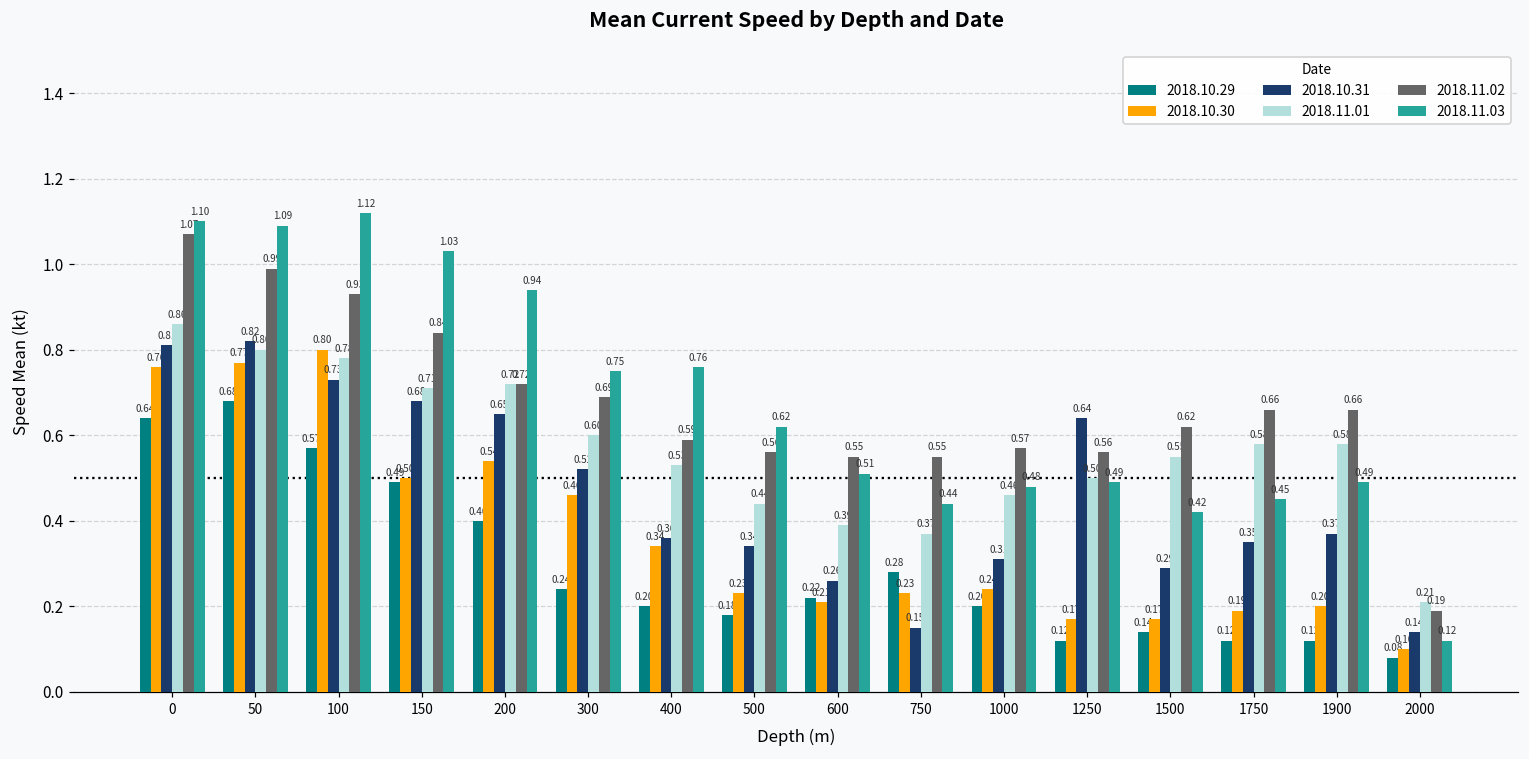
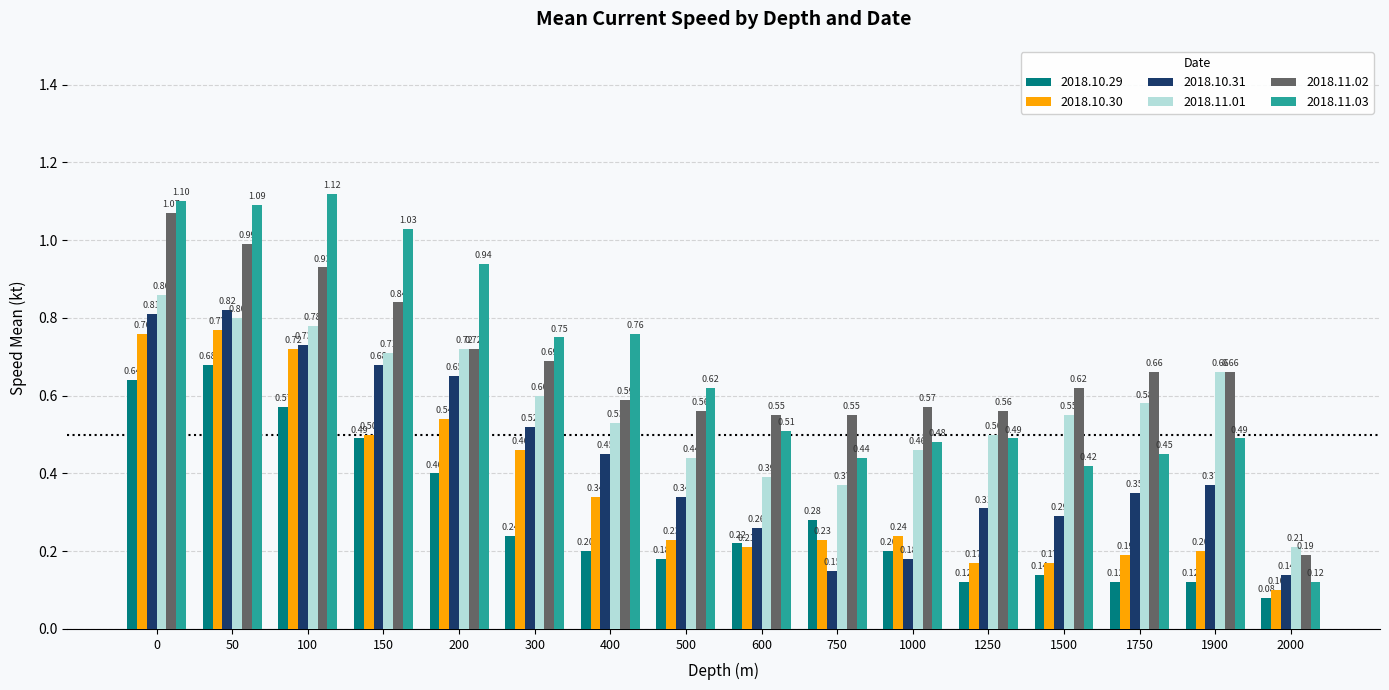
  {
    "2018.10.30": {
      "0": 0.76,
      "50": 0.77,
-     "100": 0.80,
+     "100": 0.72,
      "200": 0.54,
      "300": 0.46,
      "400": 0.34,
      "500": 0.23,
      "750": 0.23,
      "1000": 0.24,
      "1250": 0.17,
      "1500": 0.17,
      "1750": 0.19,
      "1900": 0.20,
      "2000": 0.10
    },
    "2018.10.31": {
      "0": 0.81,
      "50": 0.82,
      "100": 0.73,
      "150": 0.68,
      "200": 0.65,
      "300": 0.52,
-     "400": 0.36,
+     "400": 0.45,
      "500": 0.34,
      "600": 0.26,
      "750": 0.15,
-     "1000": 0.31,
-     "1250": 0.64,
+     "1000": 0.18,
+     "1250": 0.31,
      "1500": 0.29,
      "1750": 0.35,
      "1900": 0.37,
      "2000": 0.14
    },
    "2018.11.01": {
      "0": 0.86,
      "50": 0.80,
      "100": 0.78,
      "150": 0.71,
      "300": 0.60,
      "400": 0.53,
      "500": 0.44,
      "600": 0.39,
      "750": 0.37,
      "1000": 0.46,
      "1250": 0.50,
      "1500": 0.55,
      "1750": 0.58,
-     "1900": 0.58,
+     "1900": 0.66,
      "2000": 0.21
    },
    "2018.11.02": {
      "0": 1.07,
      "50": 0.99,
      "100": 0.93,
      "150": 0.84,
      "300": 0.69,
      "400": 0.59,
      "500": 0.56,
      "600": 0.55,
      "750": 0.55,
      "1000": 0.57,
      "1250": 0.56,
      "1500": 0.62,
      "1750": 0.66,
      "1900": 0.66,
      "2000": 0.19
    }
  }
